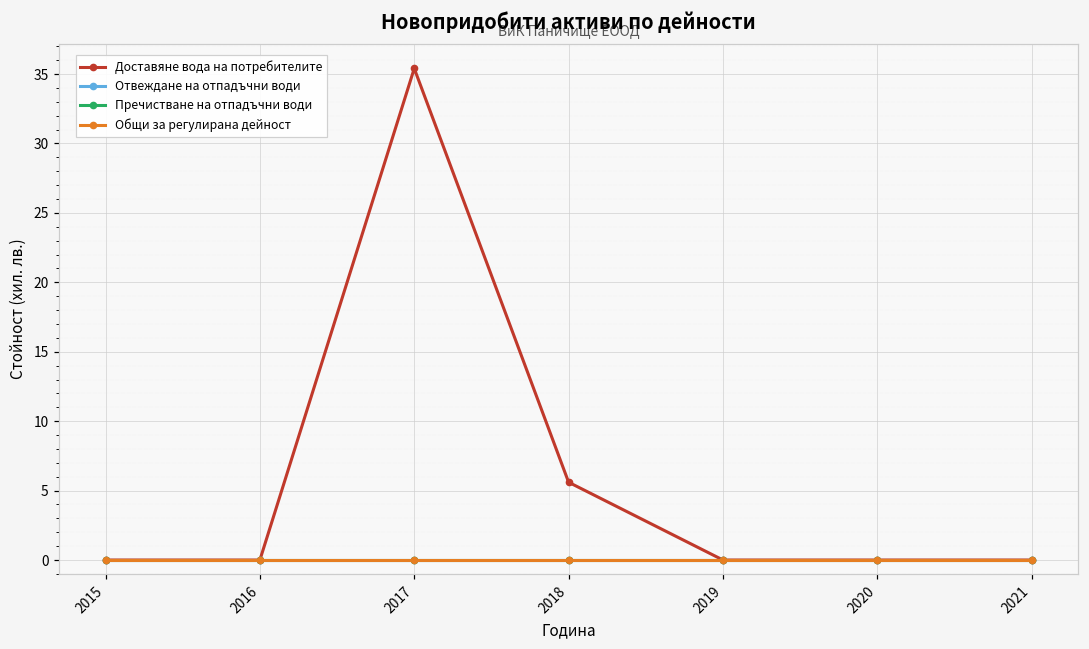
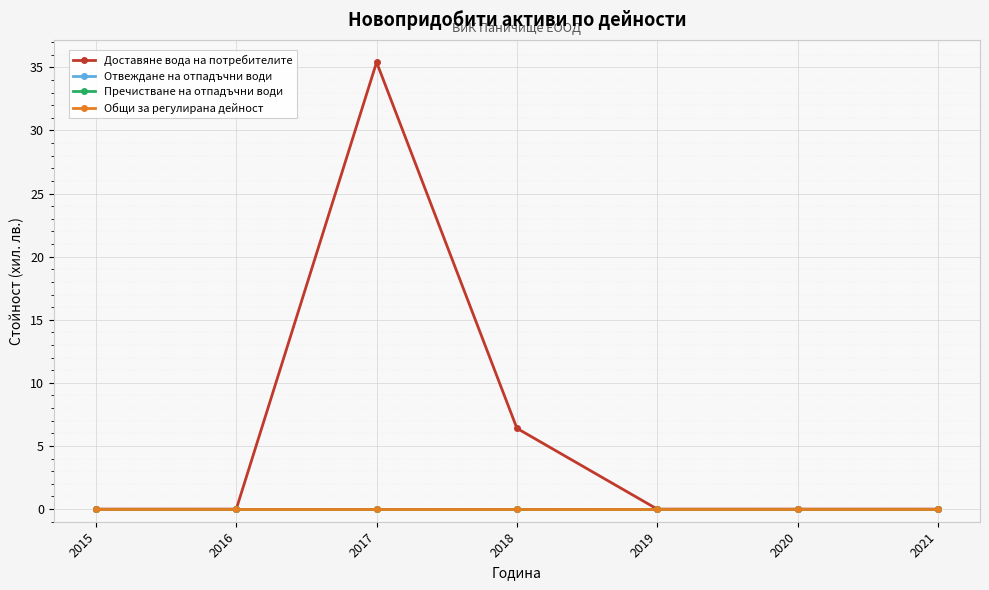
  {
    "Доставяне вода на потребителите": {
      "2017": 35.4,
-     "2018": 5.6
+     "2018": 6.4
    },
    "Общи за регулирана дейност": {
      "2017": 0.0,
      "2018": 0.0
    }
  }
